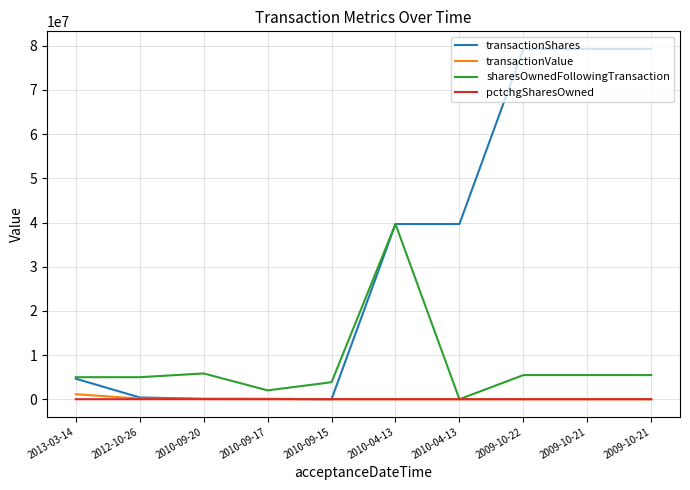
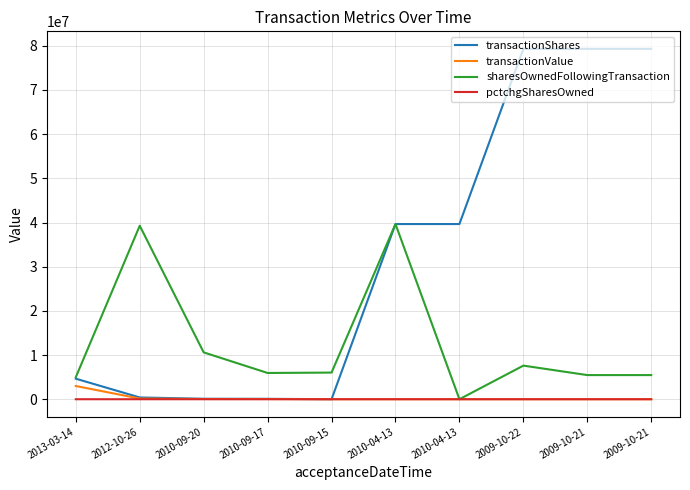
  {
    "transactionValue": {
-     "2013-03-14": 1000000
+     "2013-03-14": 3000000
    },
    "sharesOwnedFollowingTransaction": {
-     "2012-10-26": 5000000,
-     "2010-09-20": 6000000,
-     "2010-09-17": 2000000,
-     "2010-09-15": 4000000,
-     "2009-10-22": 5000000
+     "2012-10-26": 39000000,
+     "2010-09-20": 11000000,
+     "2010-09-17": 6000000,
+     "2010-09-15": 6000000,
+     "2009-10-22": 8000000
    },
    "pctchgSharesOwned": {
      "2013-03-14": 0
    }
  }
